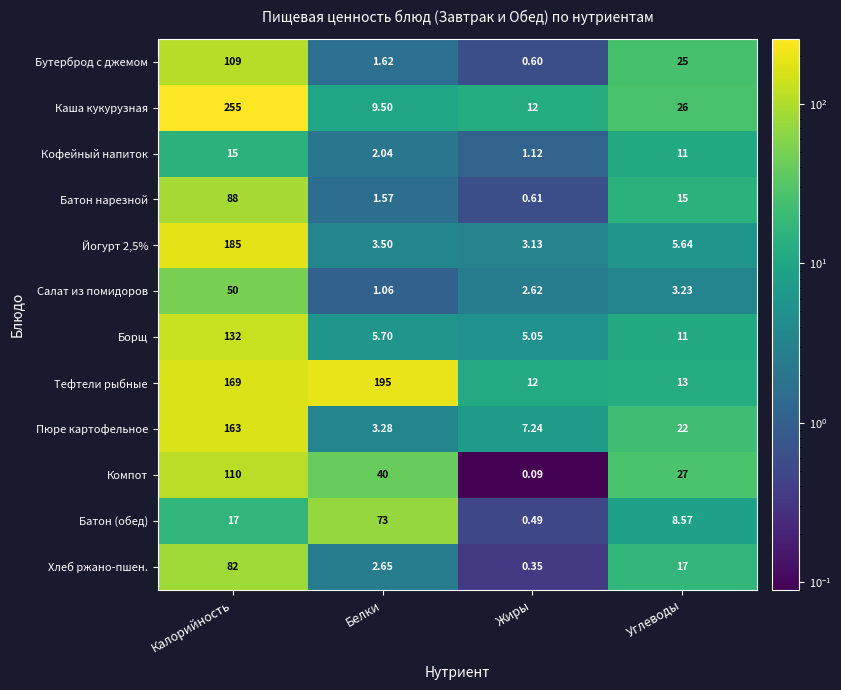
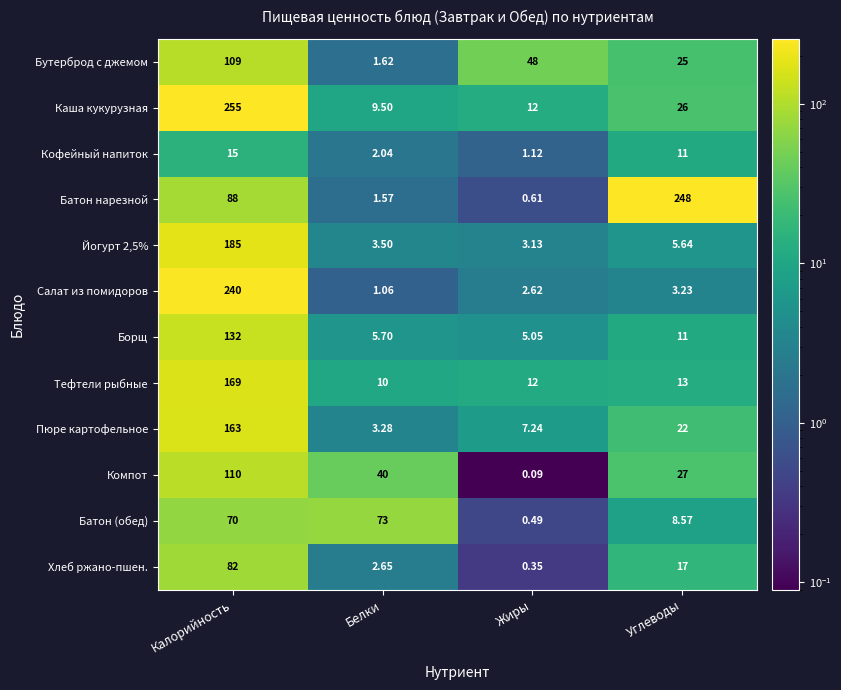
  {
    "Бутерброд с джемом": {
      "Калорийность": 109,
      "Белки": 1.62,
-     "Жиры": 0.60,
+     "Жиры": 48,
      "Углеводы": 25
    },
    "Каша кукурузная": {
      "Калорийность": 255,
      "Белки": 9.50,
      "Жиры": 12,
      "Углеводы": 26
    },
    "Кофейный напиток": {
      "Калорийность": 15,
      "Белки": 2.04,
      "Жиры": 1.12,
      "Углеводы": 11
    },
    "Батон нарезной": {
      "Калорийность": 88,
      "Белки": 1.57,
      "Жиры": 0.61,
-     "Углеводы": 15
+     "Углеводы": 248
    },
    "Йогурт 2,5%": {
      "Калорийность": 185,
      "Белки": 3.50,
      "Жиры": 3.13,
      "Углеводы": 5.64
    },
    "Салат из помидоров": {
-     "Калорийность": 50,
+     "Калорийность": 240,
      "Белки": 1.06,
      "Жиры": 2.62,
      "Углеводы": 3.23
    },
    "Борщ": {
      "Калорийность": 132,
      "Белки": 5.70,
      "Жиры": 5.05,
      "Углеводы": 11
    },
    "Тефтели рыбные": {
      "Калорийность": 169,
-     "Белки": 195,
+     "Белки": 10,
      "Жиры": 12,
      "Углеводы": 13
    },
    "Пюре картофельное": {
      "Калорийность": 163,
      "Белки": 3.28,
      "Жиры": 7.24,
      "Углеводы": 22
    },
    "Компот": {
      "Калорийность": 110,
      "Белки": 40,
      "Жиры": 0.09,
      "Углеводы": 27
    },
    "Батон (обед)": {
-     "Калорийность": 17,
+     "Калорийность": 70,
      "Белки": 73,
      "Жиры": 0.49,
      "Углеводы": 8.57
    },
    "Хлеб ржано-пшен.": {
      "Калорийность": 82,
      "Белки": 2.65,
      "Жиры": 0.35,
      "Углеводы": 17
    }
  }
